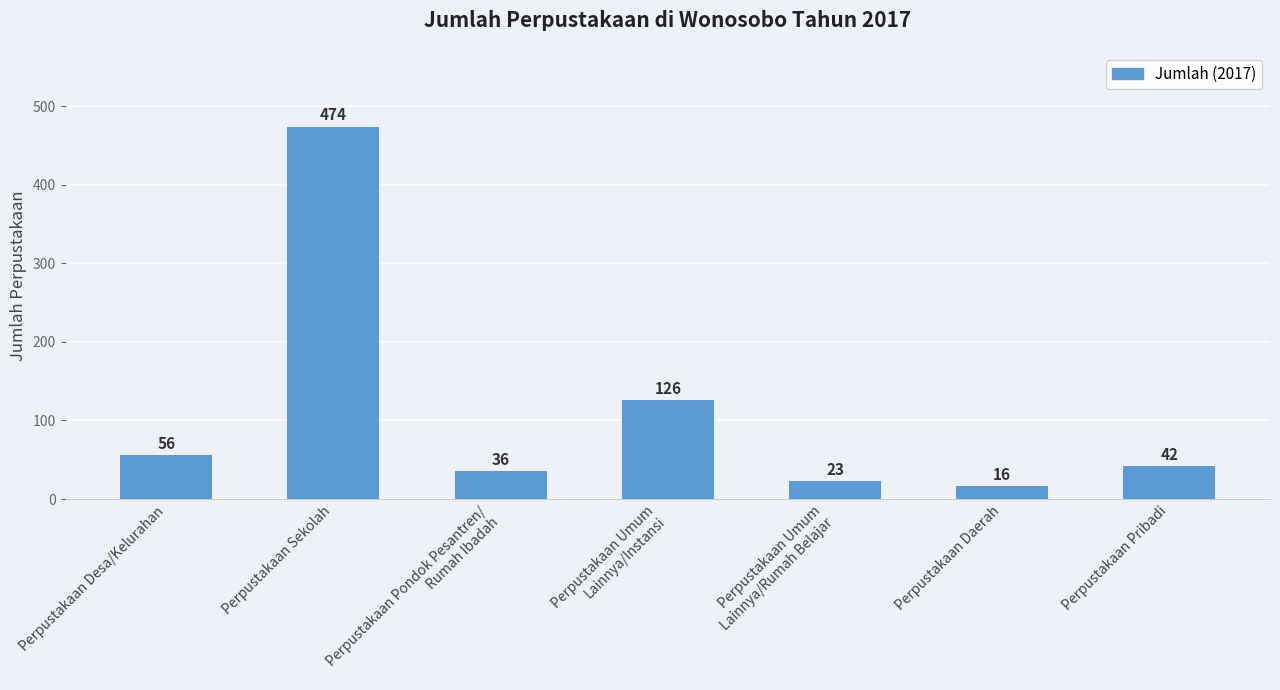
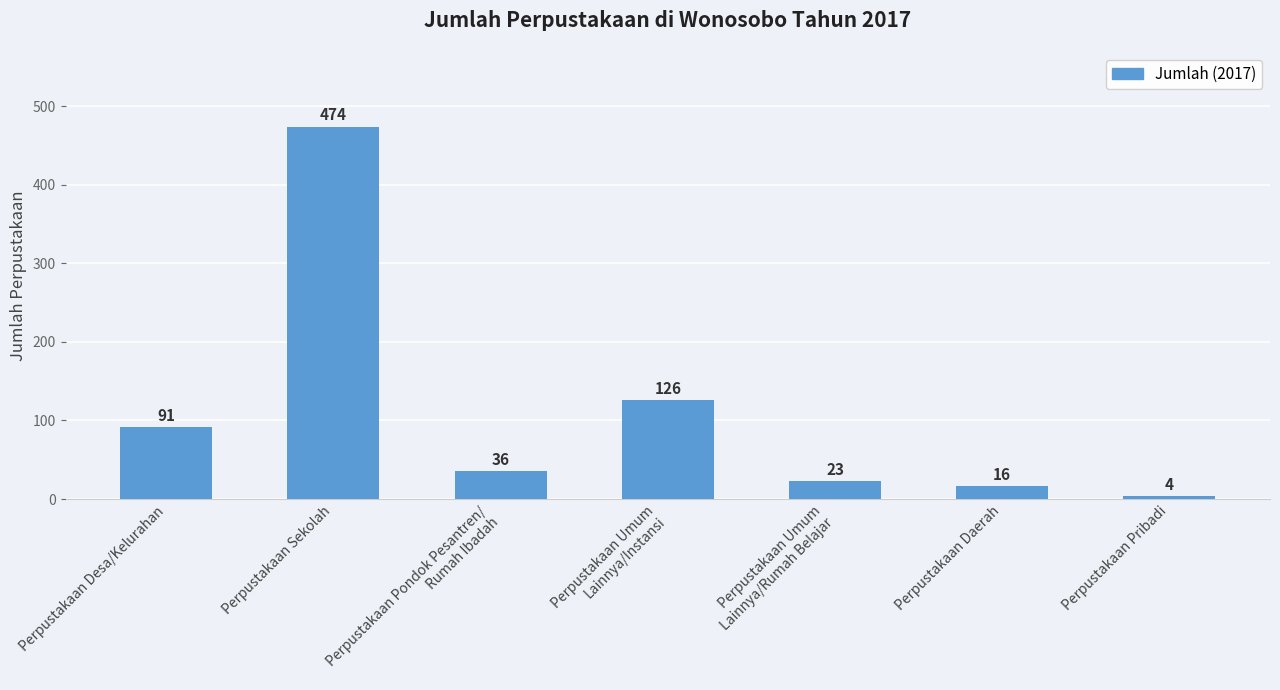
  {
-   "Perpustakaan Desa/Kelurahan": 56,
+   "Perpustakaan Desa/Kelurahan": 91,
    "Perpustakaan Sekolah": 474,
    "Perpustakaan Pondok Pesantren/ Rumah Ibadah": 36,
    "Perpustakaan Umum Lainnya/Instansi": 126,
    "Perpustakaan Umum Lainnya/Rumah Belajar": 23,
    "Perpustakaan Daerah": 16,
-   "Perpustakaan Pribadi": 42
+   "Perpustakaan Pribadi": 4
  }
